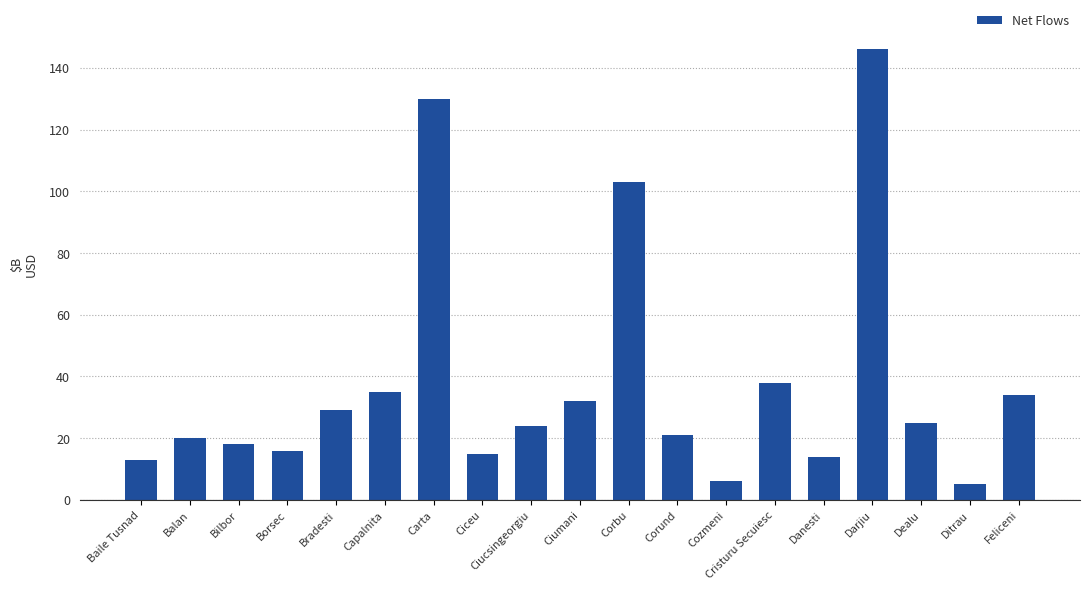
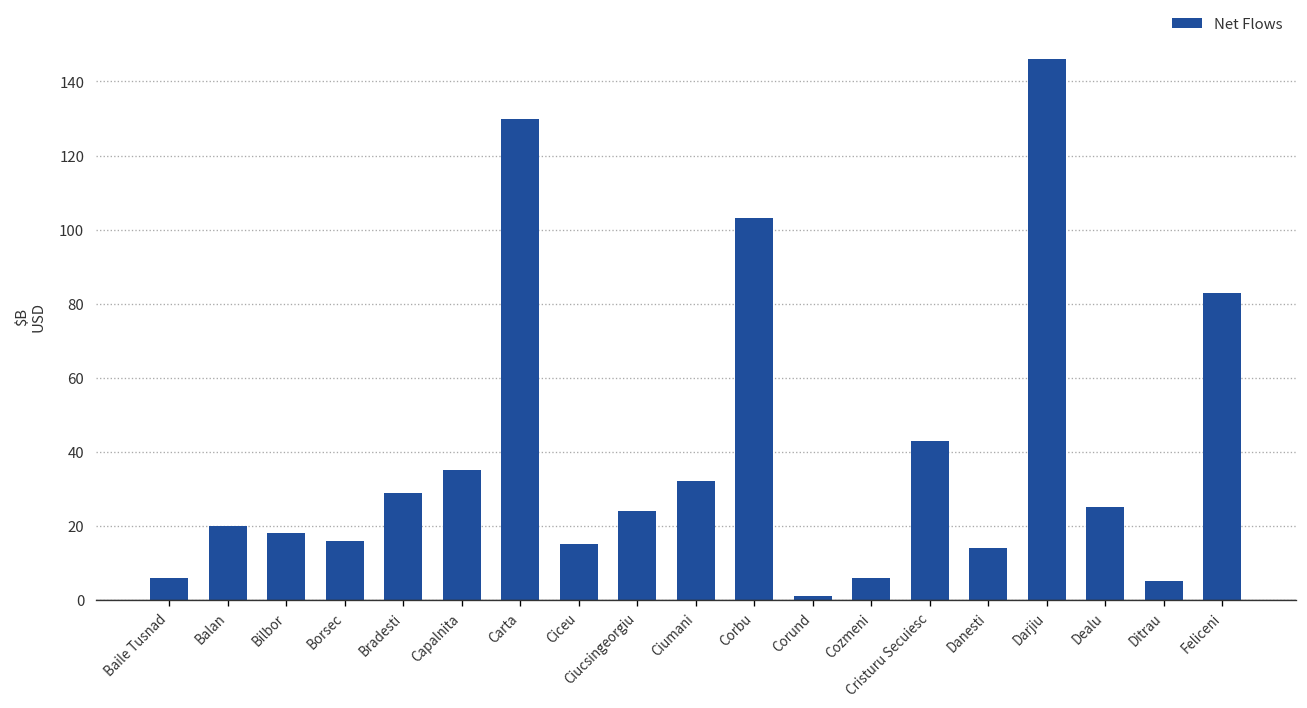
  {
-   "Baile Tusnad": 13,
+   "Baile Tusnad": 6,
    "Balan": 20,
    "Bilbor": 18,
    "Borsec": 16,
    "Bradesti": 29,
    "Capalnita": 35,
    "Carta": 130,
    "Ciceu": 15,
    "Ciucsingeorgiu": 24,
    "Ciumani": 32,
    "Corbu": 103,
-   "Corund": 21,
+   "Corund": 1,
    "Cozmeni": 6,
-   "Cristuru Secuiesc": 38,
+   "Cristuru Secuiesc": 43,
    "Danesti": 14,
    "Darjiu": 146,
    "Dealu": 25,
    "Ditrau": 5,
-   "Feliceni": 34
+   "Feliceni": 83
  }
